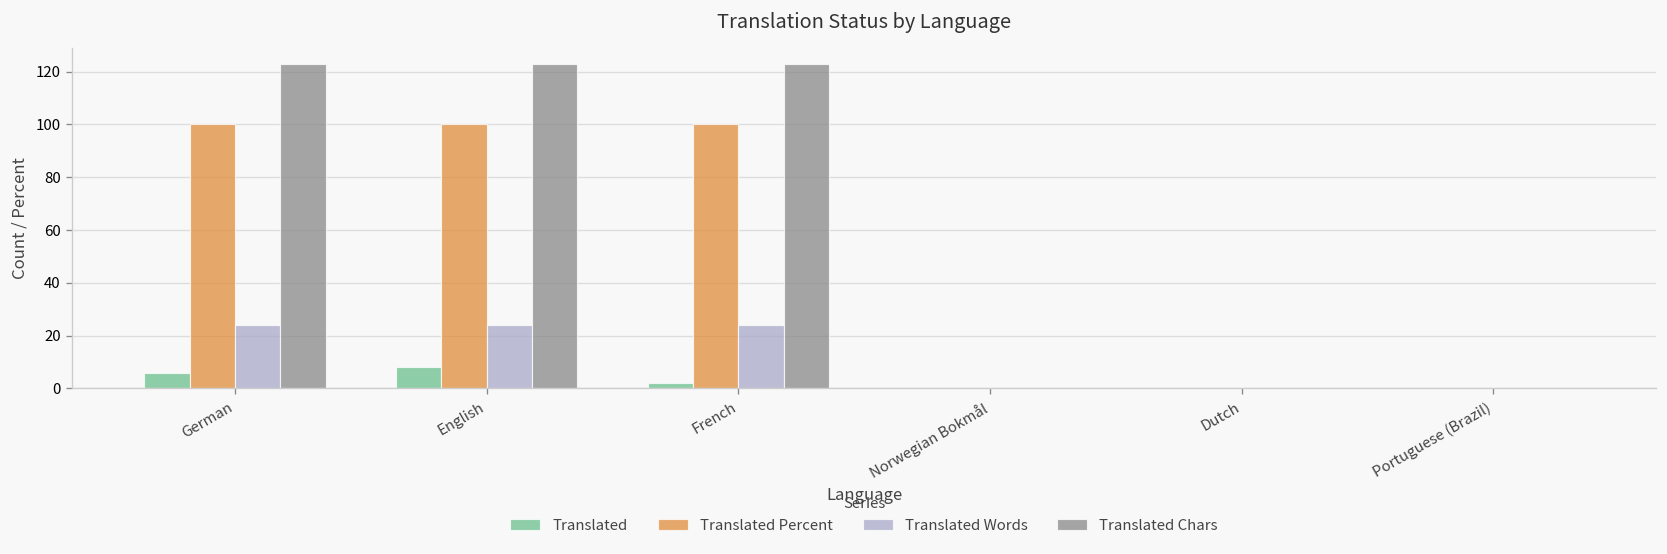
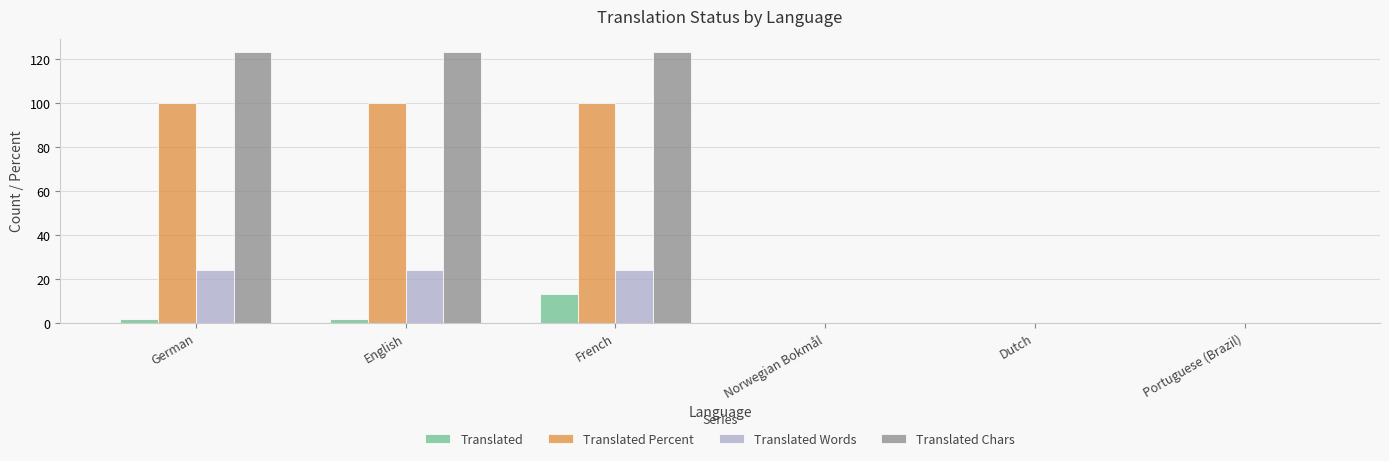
  {
    "Translated": {
-     "German": 6,
-     "English": 8,
-     "French": 2,
+     "German": 2,
+     "English": 2,
+     "French": 13,
      "Norwegian Bokmål": 0,
      "Dutch": 0,
      "Portuguese (Brazil)": 0
    },
    "Translated Percent": {
      "German": 100,
      "English": 100,
      "French": 100,
      "Norwegian Bokmål": 0,
      "Dutch": 0,
      "Portuguese (Brazil)": 0
    },
    "Translated Words": {
      "German": 24,
      "English": 24,
      "French": 24,
      "Norwegian Bokmål": 0,
      "Dutch": 0,
      "Portuguese (Brazil)": 0
    },
    "Translated Chars": {
      "German": 123,
      "English": 123,
      "French": 123,
      "Norwegian Bokmål": 0,
      "Dutch": 0,
      "Portuguese (Brazil)": 0
    }
  }
